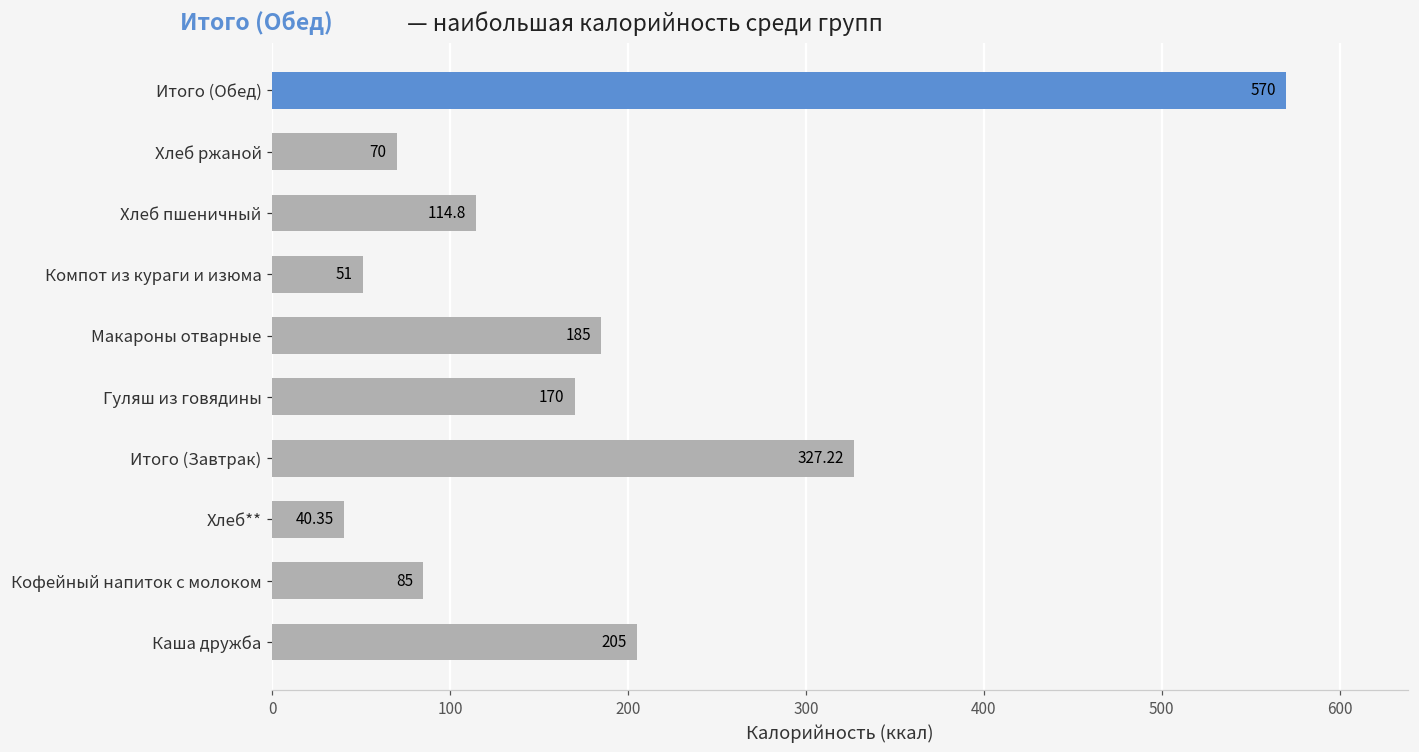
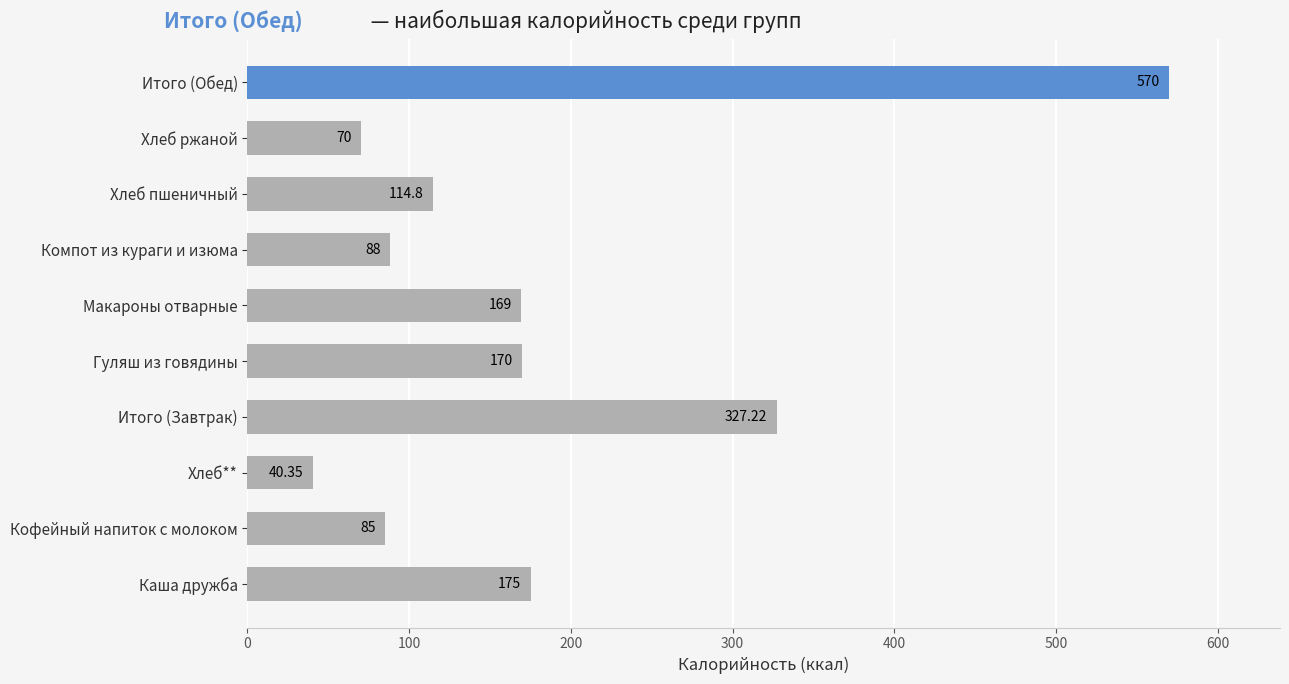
  {
    "Итого (Обед)": 570,
    "Хлеб ржаной": 70,
    "Хлеб пшеничный": 114.8,
-   "Компот из кураги и изюма": 51,
-   "Макароны отварные": 185,
+   "Компот из кураги и изюма": 88,
+   "Макароны отварные": 169,
    "Гуляш из говядины": 170,
    "Итого (Завтрак)": 327.22,
    "Хлеб**": 40.35,
    "Кофейный напиток с молоком": 85,
-   "Каша дружба": 205
+   "Каша дружба": 175
  }
